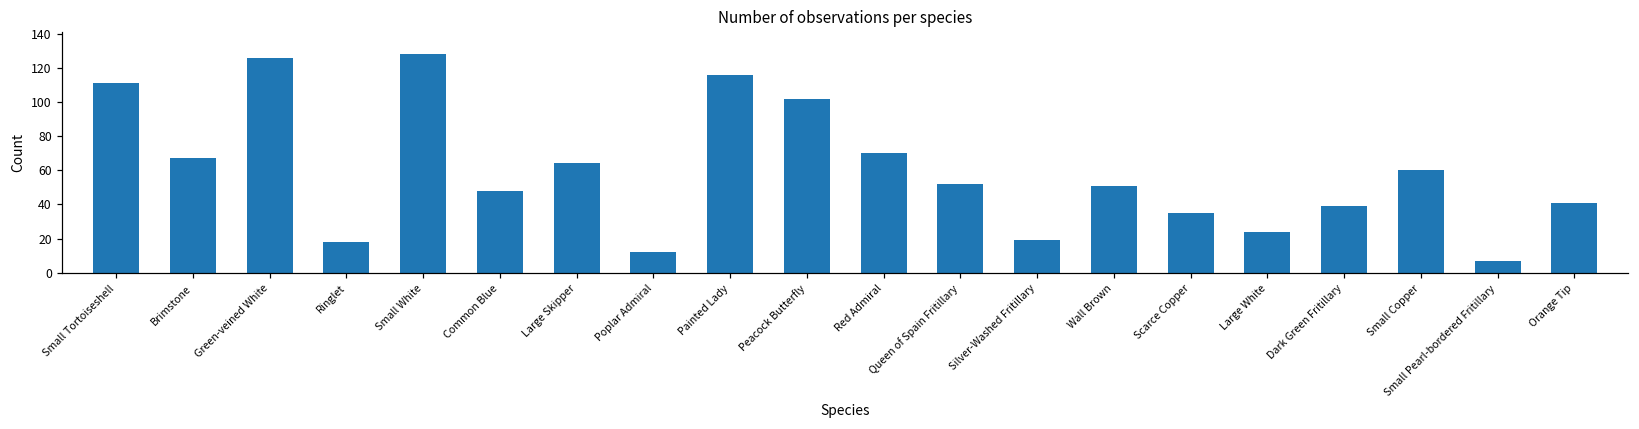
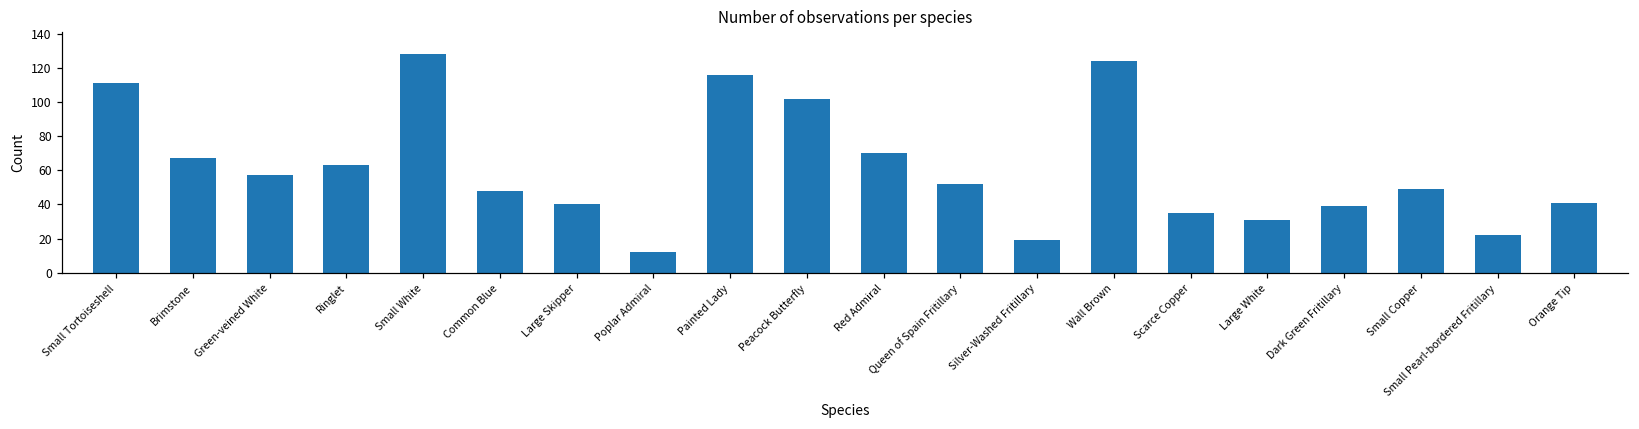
  {
    "Small Tortoiseshell": 111,
    "Brimstone": 67,
-   "Green-veined White": 126,
-   "Ringlet": 18,
+   "Green-veined White": 57,
+   "Ringlet": 63,
    "Small White": 128,
    "Common Blue": 48,
-   "Large Skipper": 64,
+   "Large Skipper": 40,
    "Poplar Admiral": 12,
    "Painted Lady": 116,
    "Peacock Butterfly": 102,
    "Red Admiral": 70,
    "Queen of Spain Fritillary": 52,
    "Silver-Washed Fritillary": 19,
-   "Wall Brown": 51,
+   "Wall Brown": 124,
    "Scarce Copper": 35,
-   "Large White": 24,
+   "Large White": 31,
    "Dark Green Fritillary": 39,
-   "Small Copper": 60,
-   "Small Pearl-bordered Fritillary": 7,
+   "Small Copper": 49,
+   "Small Pearl-bordered Fritillary": 22,
    "Orange Tip": 41
  }
